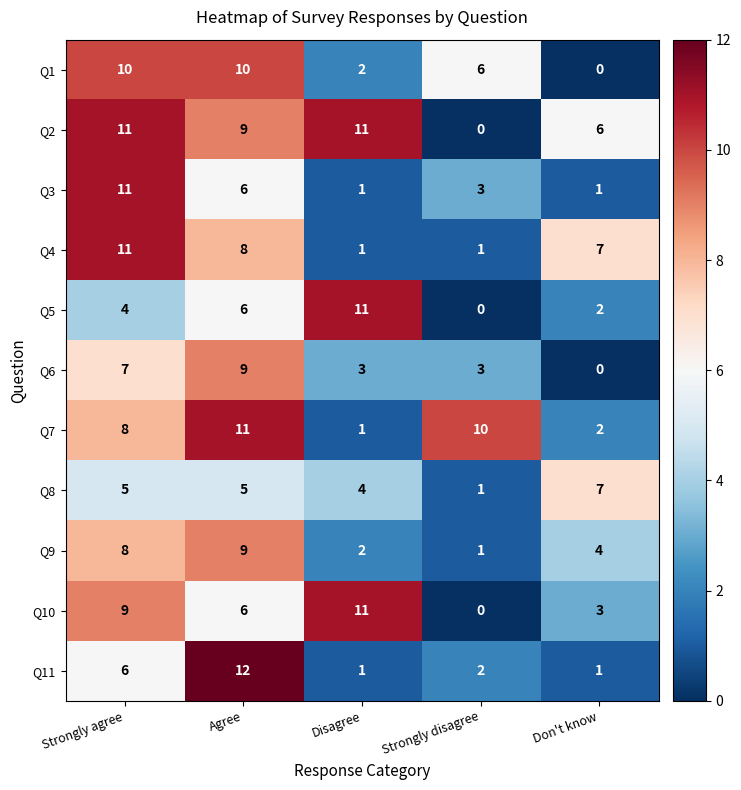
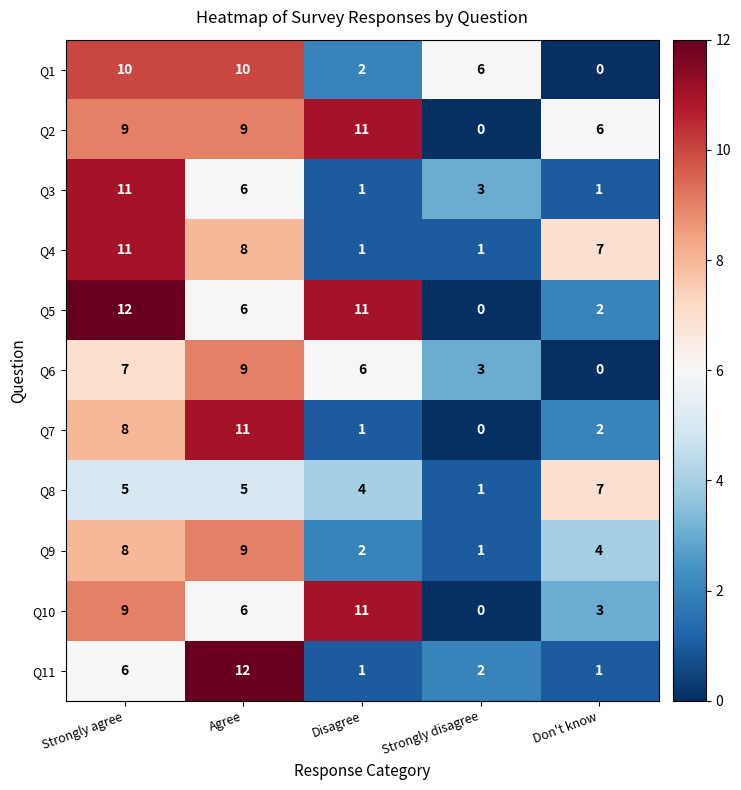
  {
    "Q1": {
      "Strongly agree": 10,
      "Agree": 10,
      "Disagree": 2,
      "Strongly disagree": 6,
      "Don't know": 0
    },
    "Q2": {
-     "Strongly agree": 11,
+     "Strongly agree": 9,
      "Agree": 9,
      "Disagree": 11,
      "Strongly disagree": 0,
      "Don't know": 6
    },
    "Q3": {
      "Strongly agree": 11,
      "Agree": 6,
      "Disagree": 1,
      "Strongly disagree": 3,
      "Don't know": 1
    },
    "Q4": {
      "Strongly agree": 11,
      "Agree": 8,
      "Disagree": 1,
      "Strongly disagree": 1,
      "Don't know": 7
    },
    "Q5": {
-     "Strongly agree": 4,
+     "Strongly agree": 12,
      "Agree": 6,
      "Disagree": 11,
      "Strongly disagree": 0,
      "Don't know": 2
    },
    "Q6": {
      "Strongly agree": 7,
      "Agree": 9,
-     "Disagree": 3,
+     "Disagree": 6,
      "Strongly disagree": 3,
      "Don't know": 0
    },
    "Q7": {
      "Strongly agree": 8,
      "Agree": 11,
      "Disagree": 1,
-     "Strongly disagree": 10,
+     "Strongly disagree": 0,
      "Don't know": 2
    },
    "Q8": {
      "Strongly agree": 5,
      "Agree": 5,
      "Disagree": 4,
      "Strongly disagree": 1,
      "Don't know": 7
    },
    "Q9": {
      "Strongly agree": 8,
      "Agree": 9,
      "Disagree": 2,
      "Strongly disagree": 1,
      "Don't know": 4
    },
    "Q10": {
      "Strongly agree": 9,
      "Agree": 6,
      "Disagree": 11,
      "Strongly disagree": 0,
      "Don't know": 3
    },
    "Q11": {
      "Strongly agree": 6,
      "Agree": 12,
      "Disagree": 1,
      "Strongly disagree": 2,
      "Don't know": 1
    }
  }
